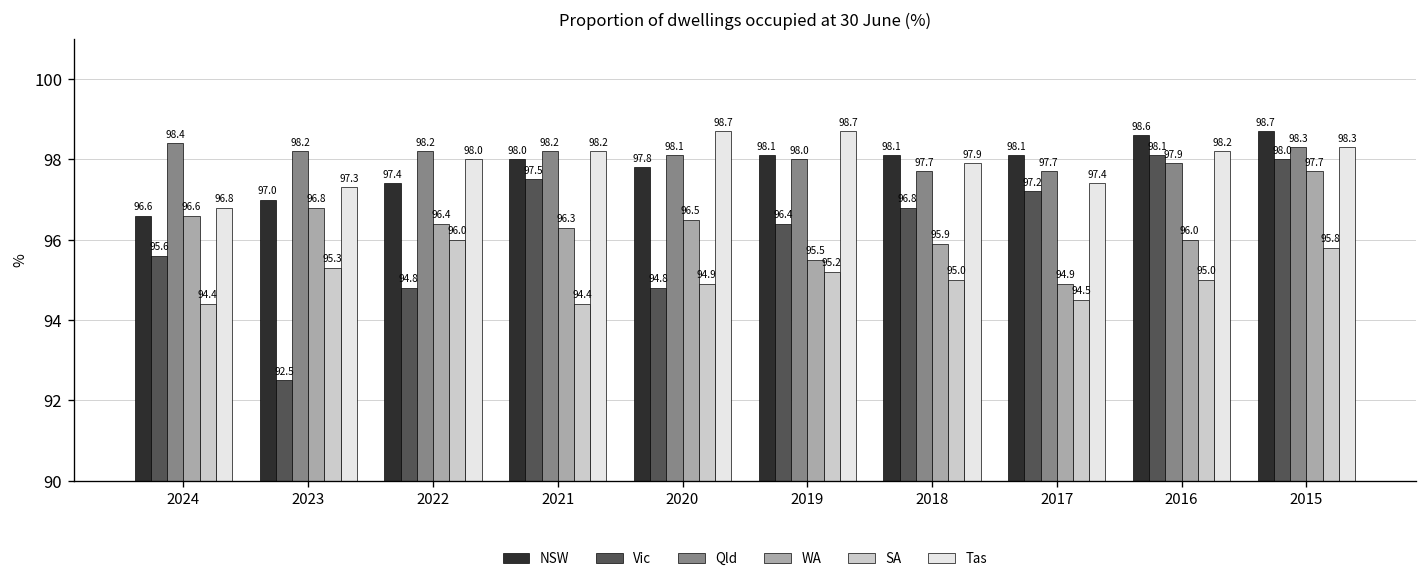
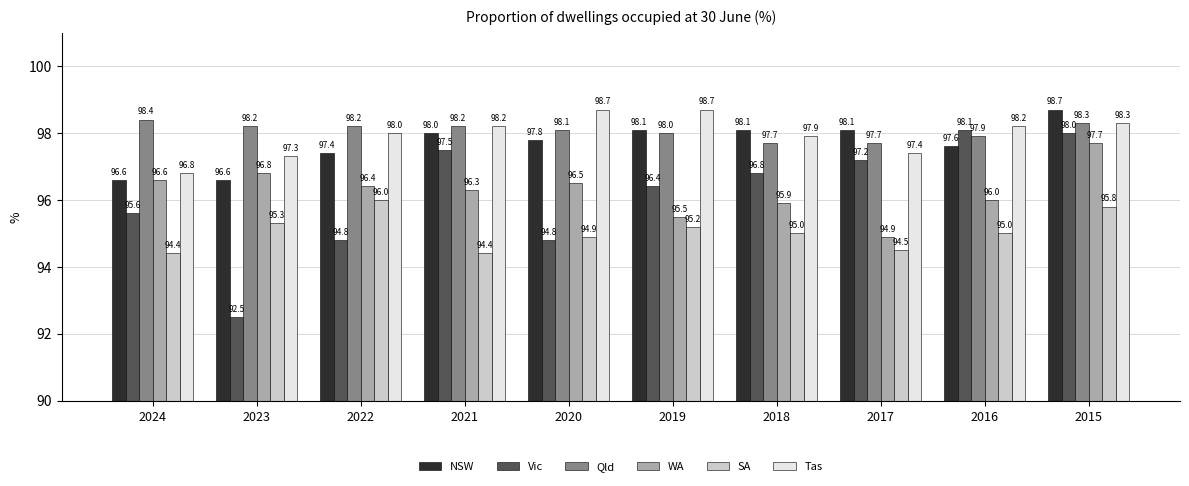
  {
    "NSW": {
      "2024": 96.6,
-     "2023": 97.0,
+     "2023": 96.6,
      "2022": 97.4,
      "2021": 98.0,
      "2020": 97.8,
      "2019": 98.1,
      "2018": 98.1,
      "2017": 98.1,
-     "2016": 98.6,
+     "2016": 97.6,
      "2015": 98.7
    },
    "Vic": {
      "2024": 95.6,
      "2023": 92.5,
      "2022": 94.8,
      "2021": 97.5,
      "2020": 94.8,
      "2019": 96.4,
      "2018": 96.8,
      "2017": 97.2,
      "2016": 98.1,
      "2015": 98.0
    }
  }
